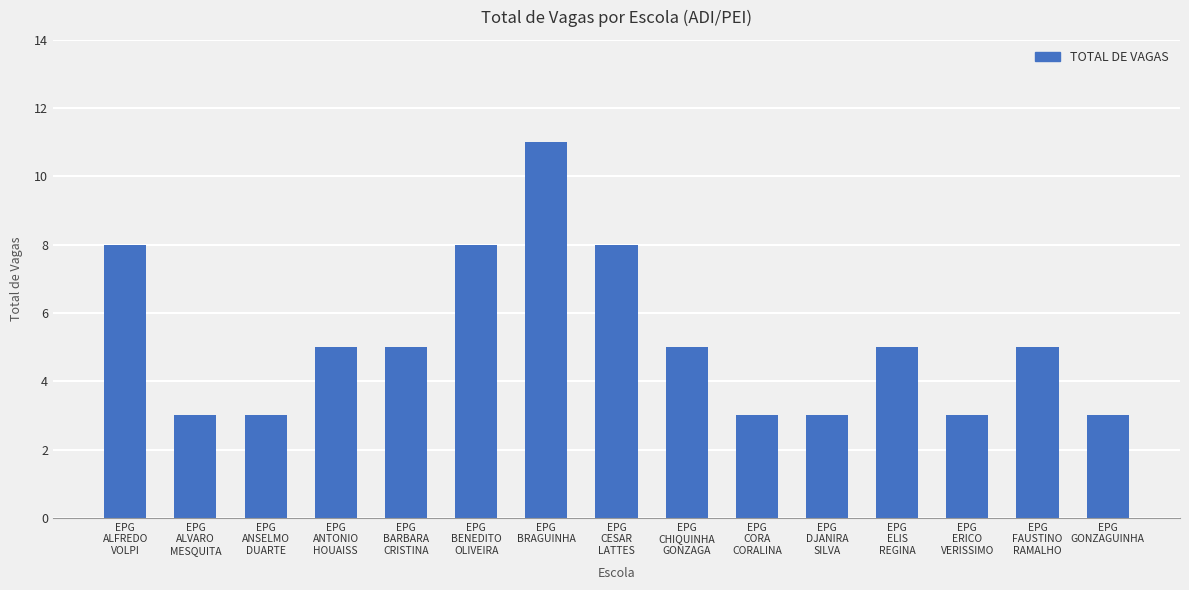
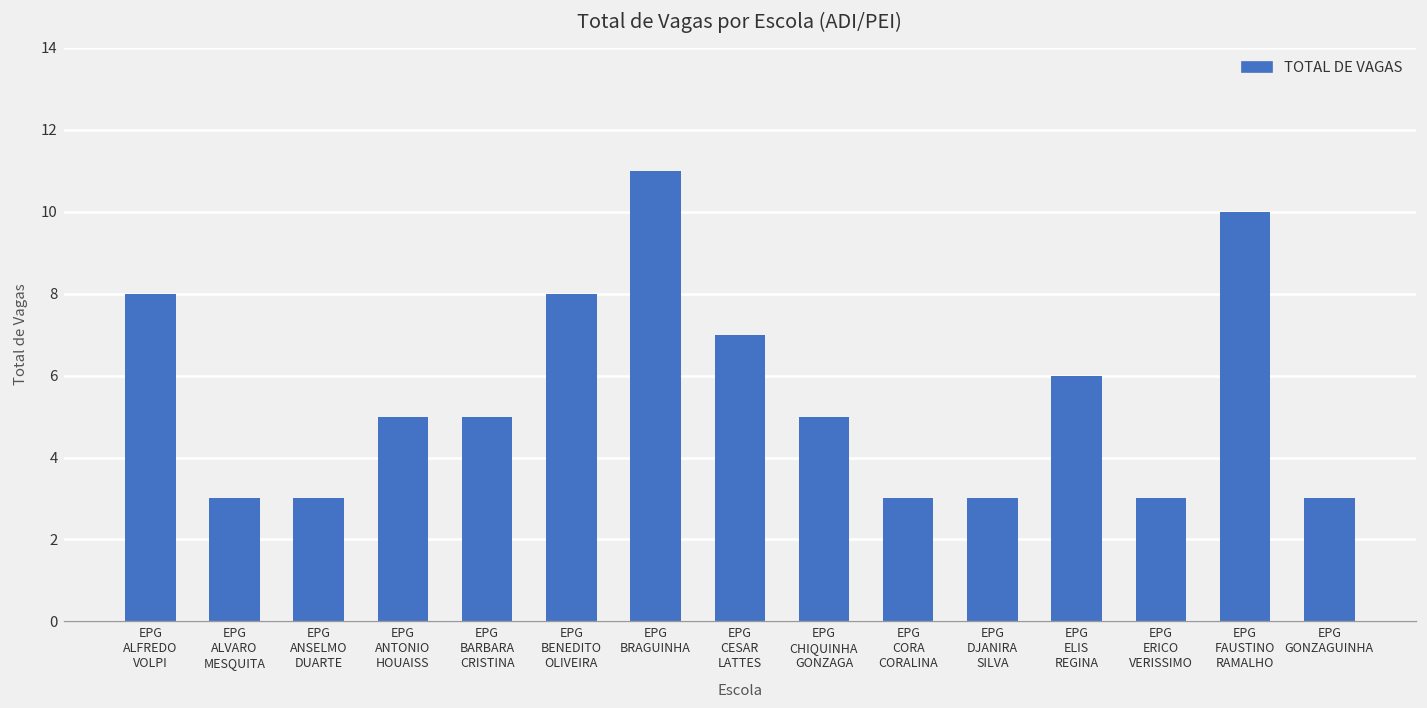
  {
    "EPG ALFREDO VOLPI": 8,
    "EPG ALVARO MESQUITA": 3,
    "EPG ANSELMO DUARTE": 3,
    "EPG ANTONIO HOUAISS": 5,
    "EPG BARBARA CRISTINA": 5,
    "EPG BENEDITO OLIVEIRA": 8,
    "EPG BRAGUINHA": 11,
-   "EPG CESAR LATTES": 8,
+   "EPG CESAR LATTES": 7,
    "EPG CHIQUINHA GONZAGA": 5,
    "EPG CORA CORALINA": 3,
    "EPG DJANIRA SILVA": 3,
-   "EPG ELIS REGINA": 5,
+   "EPG ELIS REGINA": 6,
    "EPG ERICO VERISSIMO": 3,
-   "EPG FAUSTINO RAMALHO": 5,
+   "EPG FAUSTINO RAMALHO": 10,
    "EPG GONZAGUINHA": 3
  }
